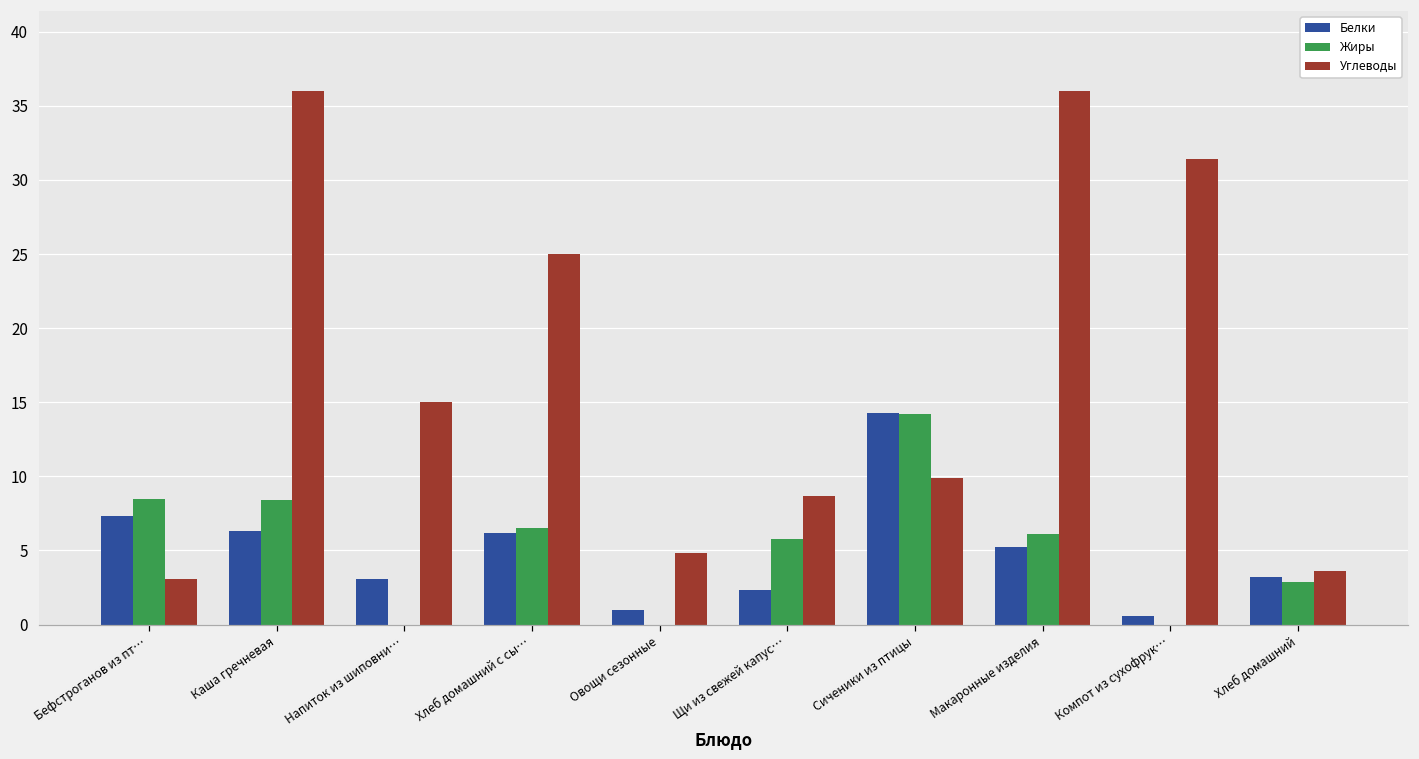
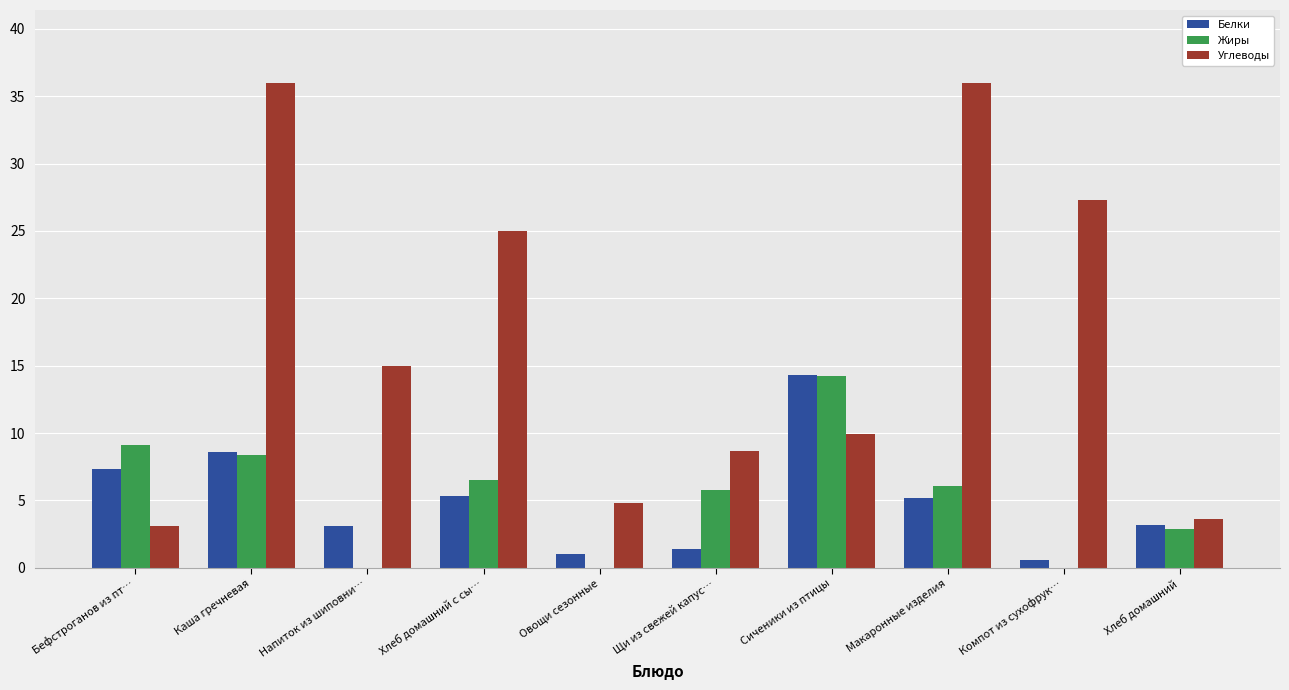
  {
    "Белки": {
      "Бефстроганов из пт…": 7.3,
-     "Каша гречневая": 6.3,
+     "Каша гречневая": 8.6,
      "Напиток из шиповни…": 3.1,
-     "Хлеб домашний с сы…": 6.2,
+     "Хлеб домашний с сы…": 5.3,
      "Овощи сезонные": 1.0,
-     "Щи из свежей капус…": 2.3,
+     "Щи из свежей капус…": 1.4,
      "Сиченики из птицы": 14.3,
      "Макаронные изделия": 5.2,
      "Компот из сухофрук…": 0.6,
      "Хлеб домашний": 3.2
    },
    "Жиры": {
-     "Бефстроганов из пт…": 8.5,
+     "Бефстроганов из пт…": 9.1,
      "Каша гречневая": 8.4,
      "Напиток из шиповни…": 0.0,
      "Хлеб домашний с сы…": 6.5,
      "Овощи сезонные": 0.0,
      "Щи из свежей капус…": 5.8,
      "Сиченики из птицы": 14.2,
      "Макаронные изделия": 6.1,
      "Компот из сухофрук…": 0.0,
      "Хлеб домашний": 2.9
    },
    "Углеводы": {
      "Бефстроганов из пт…": 3.1,
      "Каша гречневая": 36.0,
      "Напиток из шиповни…": 15.0,
      "Хлеб домашний с сы…": 25.0,
      "Овощи сезонные": 4.8,
      "Щи из свежей капус…": 8.7,
      "Сиченики из птицы": 9.9,
      "Макаронные изделия": 36.0,
-     "Компот из сухофрук…": 31.4,
+     "Компот из сухофрук…": 27.3,
      "Хлеб домашний": 3.6
    }
  }
